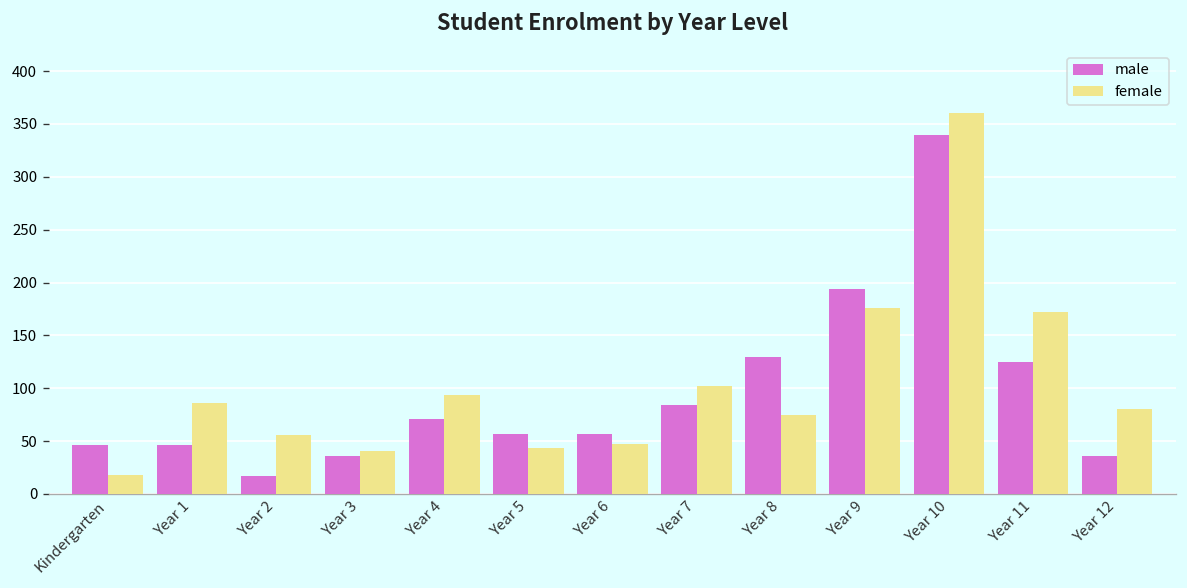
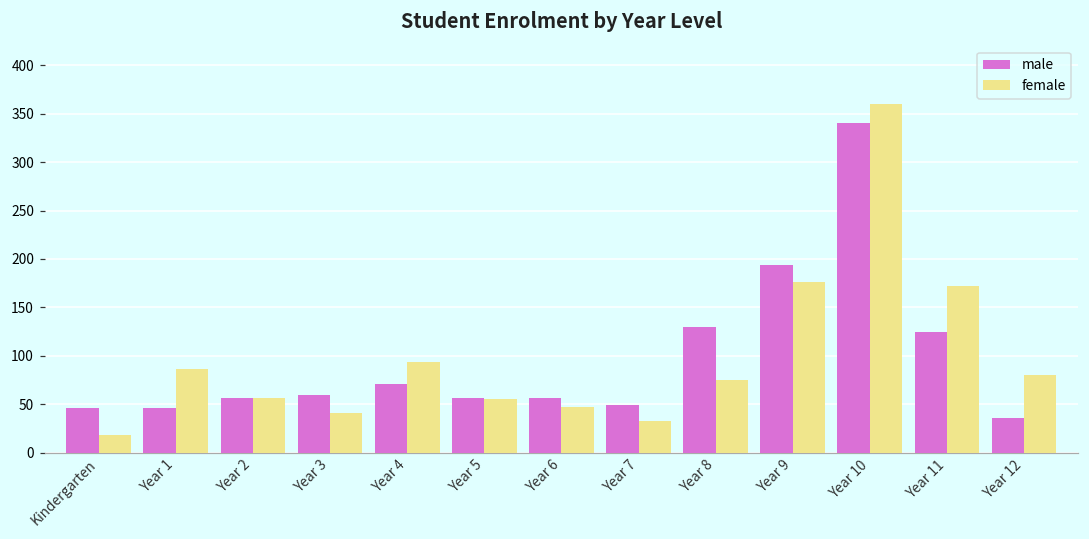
  {
    "male": {
      "Kindergarten": 50,
      "Year 1": 50,
-     "Year 2": 20,
-     "Year 3": 40,
+     "Year 2": 60,
+     "Year 3": 60,
      "Year 4": 70,
      "Year 5": 60,
      "Year 6": 60,
-     "Year 7": 80,
+     "Year 7": 50,
      "Year 8": 130,
      "Year 9": 190,
      "Year 10": 340,
      "Year 11": 120,
      "Year 12": 40
    },
    "female": {
      "Kindergarten": 20,
      "Year 1": 90,
      "Year 2": 60,
      "Year 3": 40,
      "Year 4": 90,
-     "Year 5": 40,
+     "Year 5": 60,
      "Year 6": 50,
-     "Year 7": 100,
+     "Year 7": 30,
      "Year 8": 80,
      "Year 9": 180,
      "Year 10": 360,
      "Year 11": 170,
      "Year 12": 80
    }
  }
